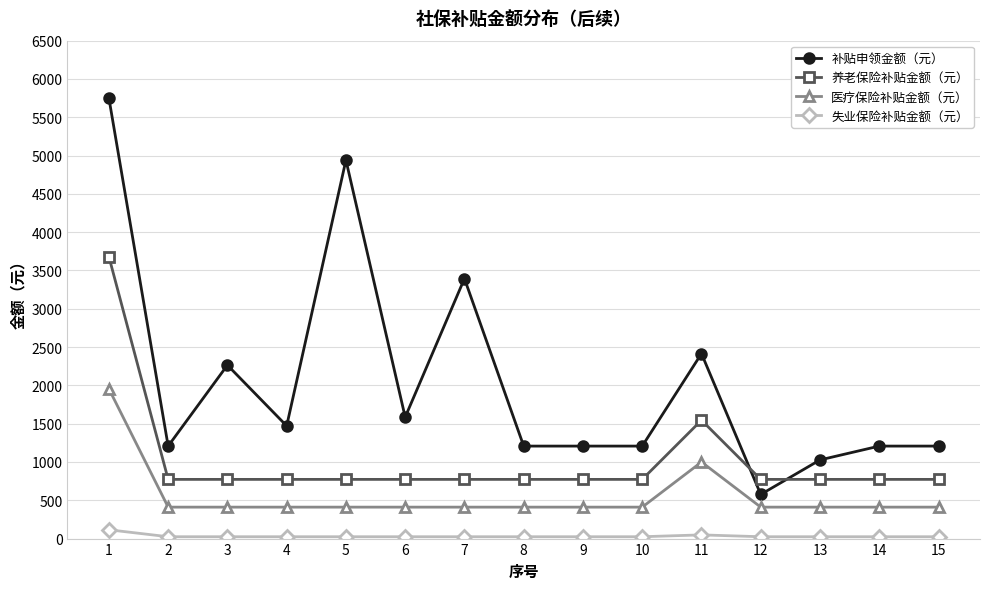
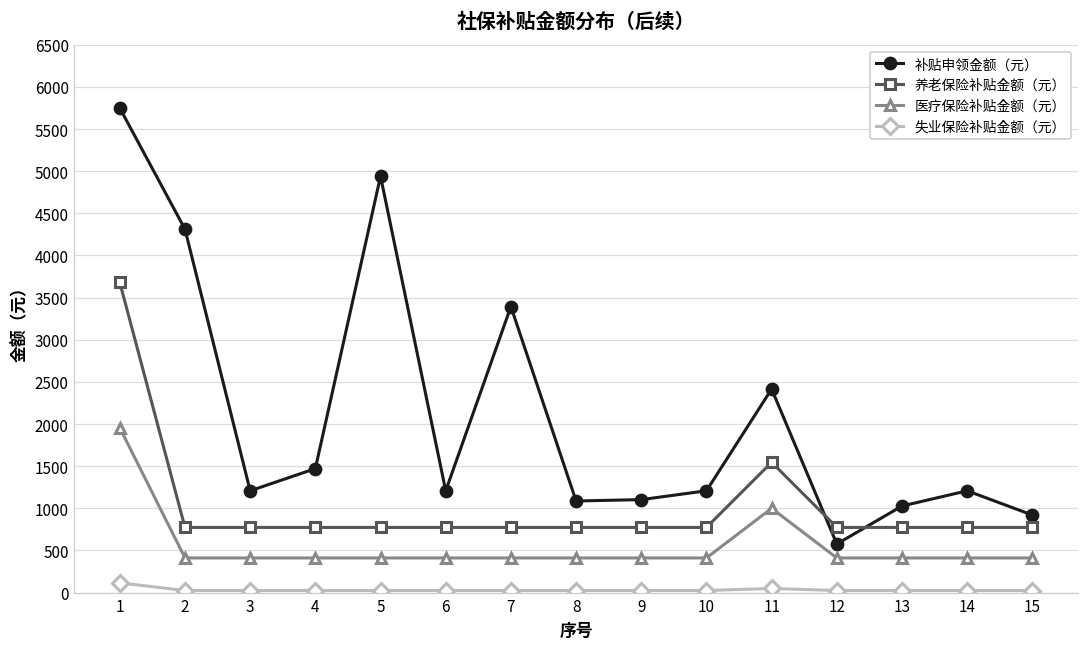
  {
    "补贴申领金额（元）": {
      "1": 5800,
-     "2": 1200,
-     "3": 2300,
+     "2": 4300,
+     "3": 1200,
      "4": 1500,
      "5": 4900,
-     "6": 1600,
+     "6": 1200,
      "7": 3400,
-     "8": 1200,
-     "9": 1200,
+     "8": 1100,
+     "9": 1100,
      "10": 1200,
      "11": 2400,
      "12": 600,
      "13": 1000,
      "14": 1200,
-     "15": 1200
+     "15": 900
    },
    "养老保险补贴金额（元）": {
      "1": 3700,
      "2": 800,
      "3": 800,
      "4": 800,
      "5": 800,
      "6": 800,
      "7": 800,
      "8": 800,
      "9": 800,
      "10": 800,
      "11": 1500,
      "12": 800,
      "13": 800,
      "14": 800,
      "15": 800
    },
    "医疗保险补贴金额（元）": {
      "1": 2000,
      "2": 400,
      "3": 400,
      "4": 400,
      "5": 400,
      "6": 400,
      "7": 400,
      "8": 400,
      "9": 400,
      "10": 400,
      "11": 1000,
      "12": 400,
      "13": 400,
      "14": 400,
      "15": 400
    },
    "失业保险补贴金额（元）": {
      "1": 100,
      "2": 0,
      "3": 0,
      "4": 0,
      "5": 0,
      "6": 0,
      "7": 0,
      "8": 0,
      "9": 0,
      "10": 0,
      "11": 0,
      "12": 0,
      "13": 0,
      "14": 0,
      "15": 0
    }
  }
